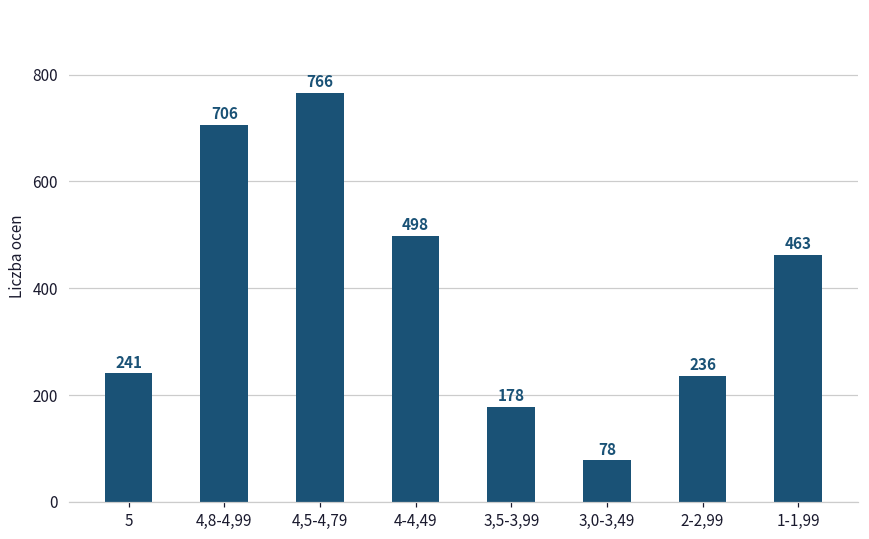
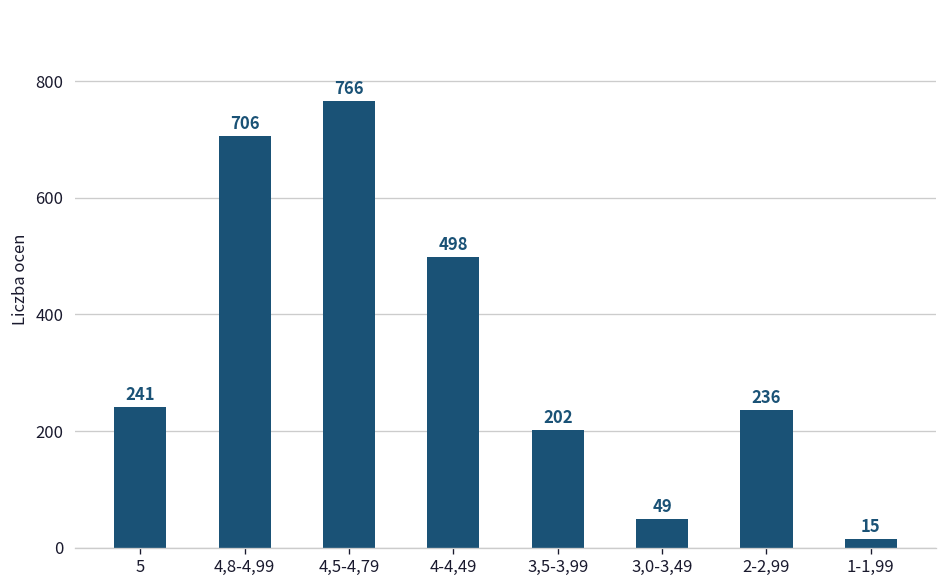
  {
    "5": 241,
    "4,8-4,99": 706,
    "4,5-4,79": 766,
    "4-4,49": 498,
-   "3,5-3,99": 178,
-   "3,0-3,49": 78,
+   "3,5-3,99": 202,
+   "3,0-3,49": 49,
    "2-2,99": 236,
-   "1-1,99": 463
+   "1-1,99": 15
  }
